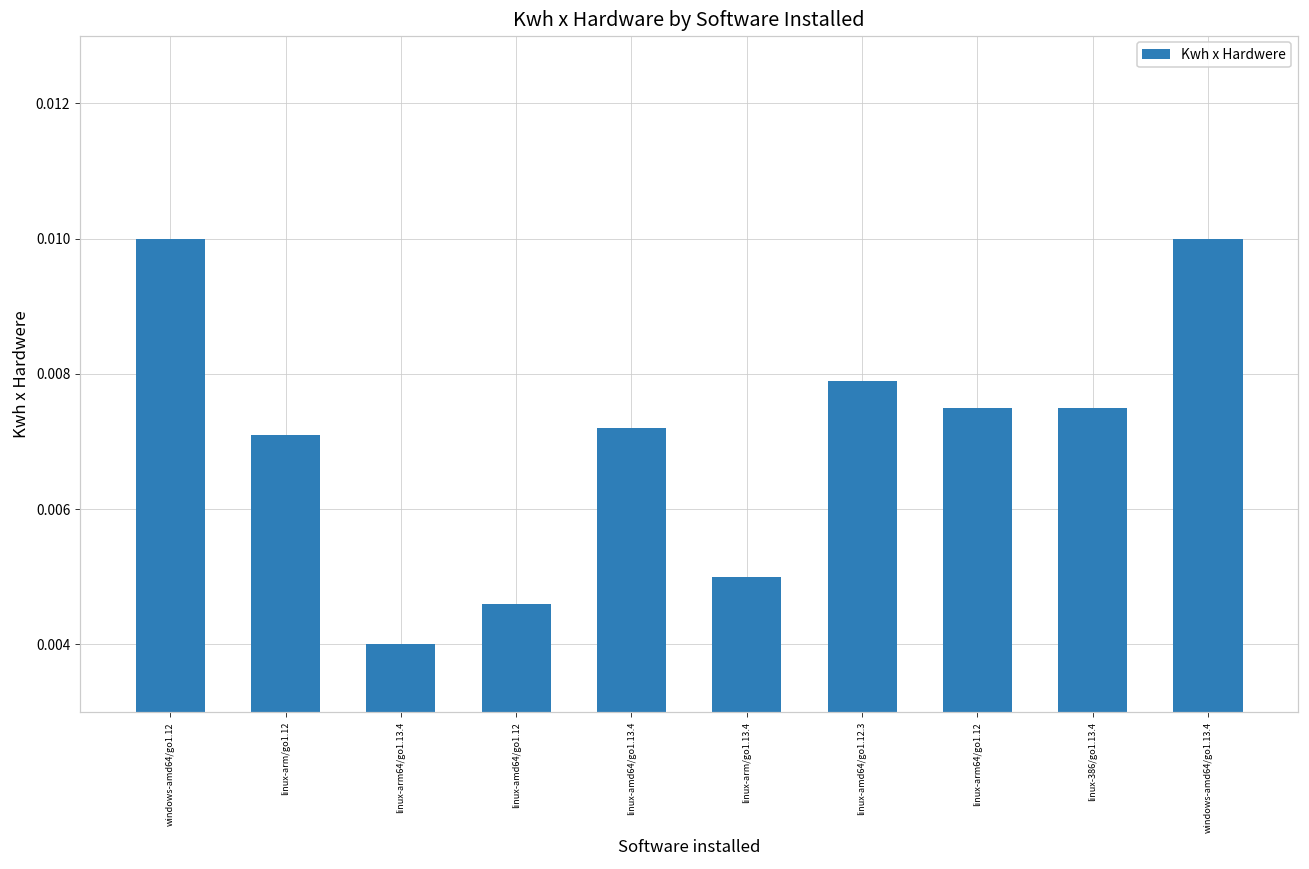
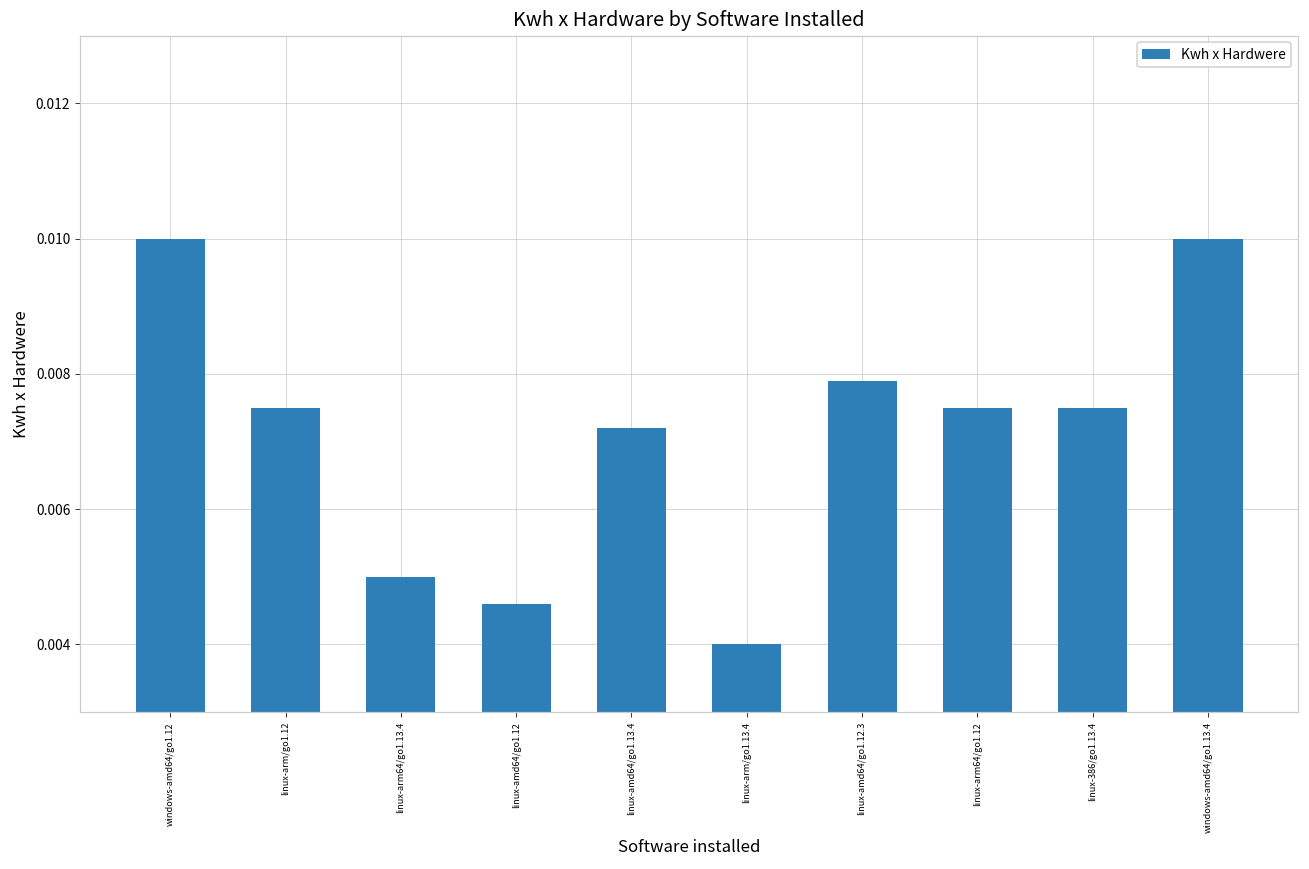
  {
    "windows-amd64/go1.12": 0.0100,
-   "linux-arm/go1.12": 0.0071,
-   "linux-arm64/go1.13.4": 0.004,
+   "linux-arm/go1.12": 0.0075,
+   "linux-arm64/go1.13.4": 0.005,
    "linux-amd64/go1.12": 0.0046,
    "linux-amd64/go1.13.4": 0.0072,
-   "linux-arm/go1.13.4": 0.005,
+   "linux-arm/go1.13.4": 0.004,
    "linux-amd64/go1.12.3": 0.0079,
    "linux-arm64/go1.12": 0.0075,
    "linux-386/go1.13.4": 0.0075,
    "windows-amd64/go1.13.4": 0.0100
  }
